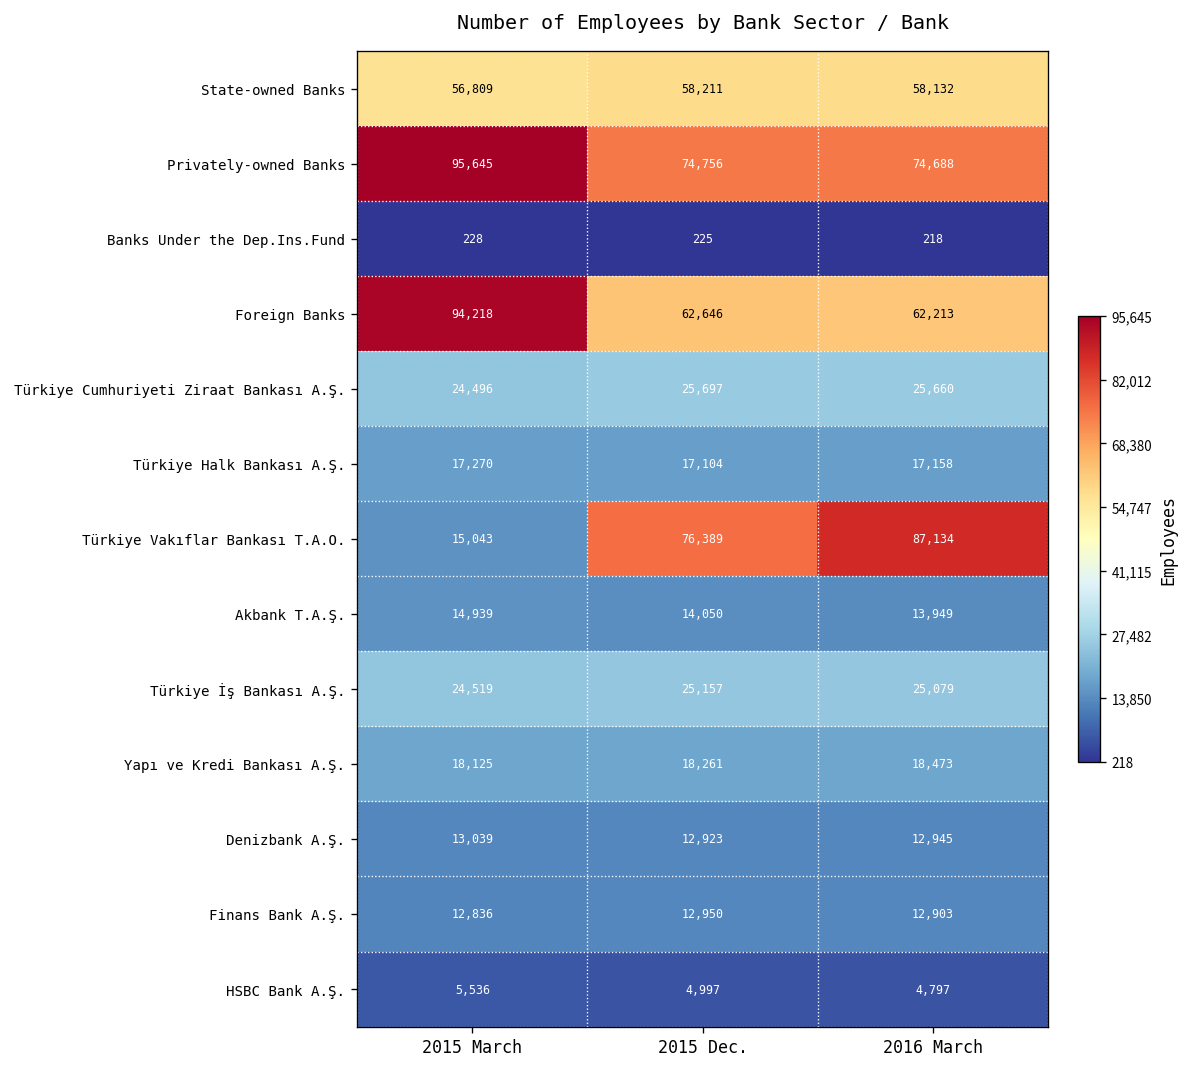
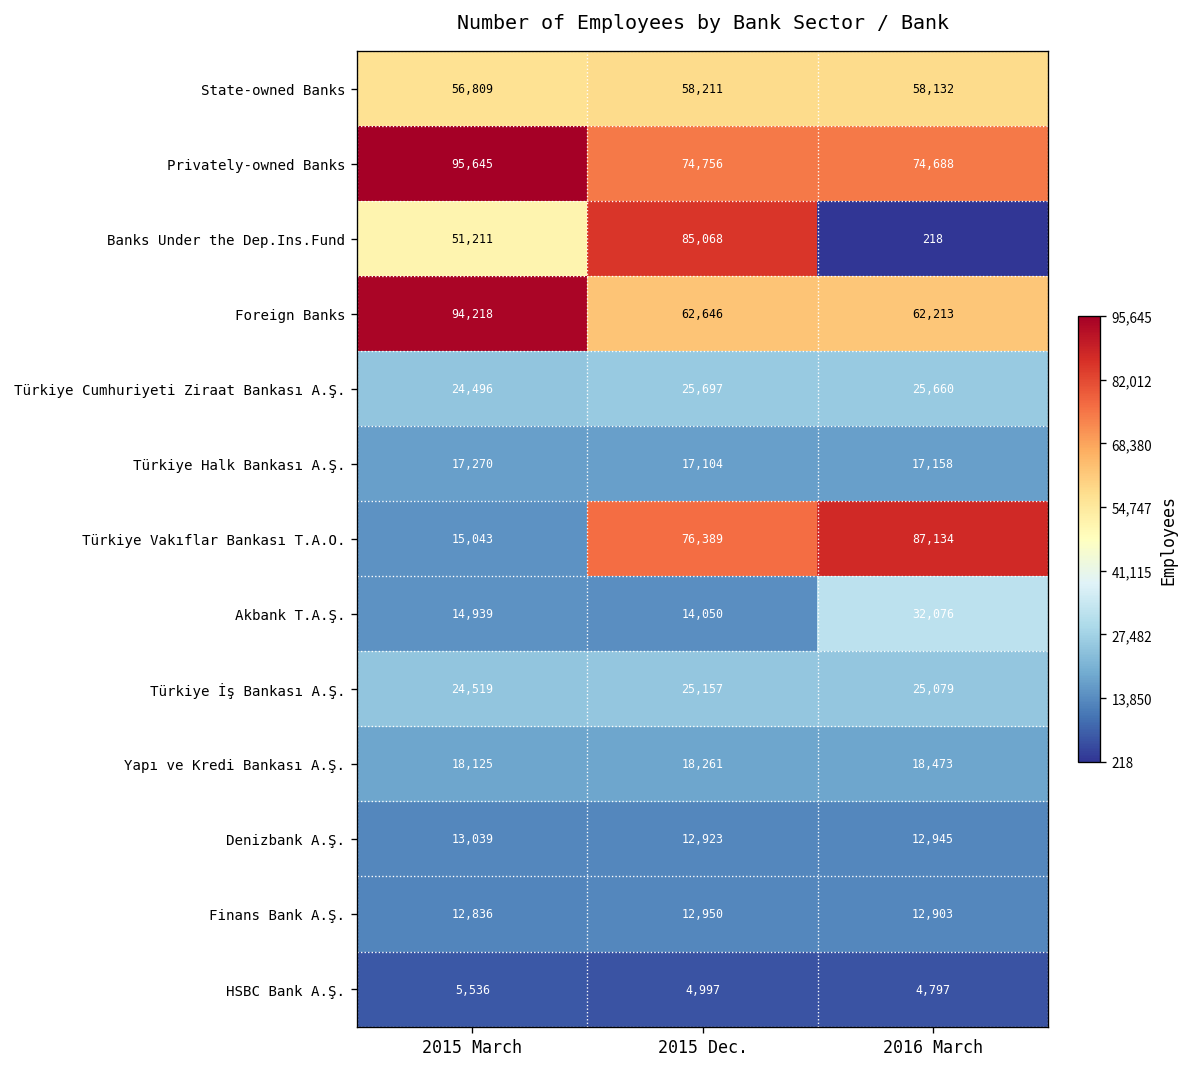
  {
    "State-owned Banks": {
      "2015 March": "56,809",
      "2015 Dec.": "58,211",
      "2016 March": "58,132"
    },
    "Privately-owned Banks": {
      "2015 March": "95,645",
      "2015 Dec.": "74,756",
      "2016 March": "74,688"
    },
    "Banks Under the Dep.Ins.Fund": {
-     "2015 March": "228",
-     "2015 Dec.": "225",
+     "2015 March": "51,211",
+     "2015 Dec.": "85,068",
      "2016 March": "218"
    },
    "Foreign Banks": {
      "2015 March": "94,218",
      "2015 Dec.": "62,646",
      "2016 March": "62,213"
    },
    "Türkiye Cumhuriyeti Ziraat Bankası A.Ş.": {
      "2015 March": "24,496",
      "2015 Dec.": "25,697",
      "2016 March": "25,660"
    },
    "Türkiye Halk Bankası A.Ş.": {
      "2015 March": "17,270",
      "2015 Dec.": "17,104",
      "2016 March": "17,158"
    },
    "Türkiye Vakıflar Bankası T.A.O.": {
      "2015 March": "15,043",
      "2015 Dec.": "76,389",
      "2016 March": "87,134"
    },
    "Akbank T.A.Ş.": {
      "2015 March": "14,939",
      "2015 Dec.": "14,050",
-     "2016 March": "13,949"
+     "2016 March": "32,076"
    },
    "Türkiye İş Bankası A.Ş.": {
      "2015 March": "24,519",
      "2015 Dec.": "25,157",
      "2016 March": "25,079"
    },
    "Yapı ve Kredi Bankası A.Ş.": {
      "2015 March": "18,125",
      "2015 Dec.": "18,261",
      "2016 March": "18,473"
    },
    "Denizbank A.Ş.": {
      "2015 March": "13,039",
      "2015 Dec.": "12,923",
      "2016 March": "12,945"
    },
    "Finans Bank A.Ş.": {
      "2015 March": "12,836",
      "2015 Dec.": "12,950",
      "2016 March": "12,903"
    },
    "HSBC Bank A.Ş.": {
      "2015 March": "5,536",
      "2015 Dec.": "4,997",
      "2016 March": "4,797"
    }
  }
